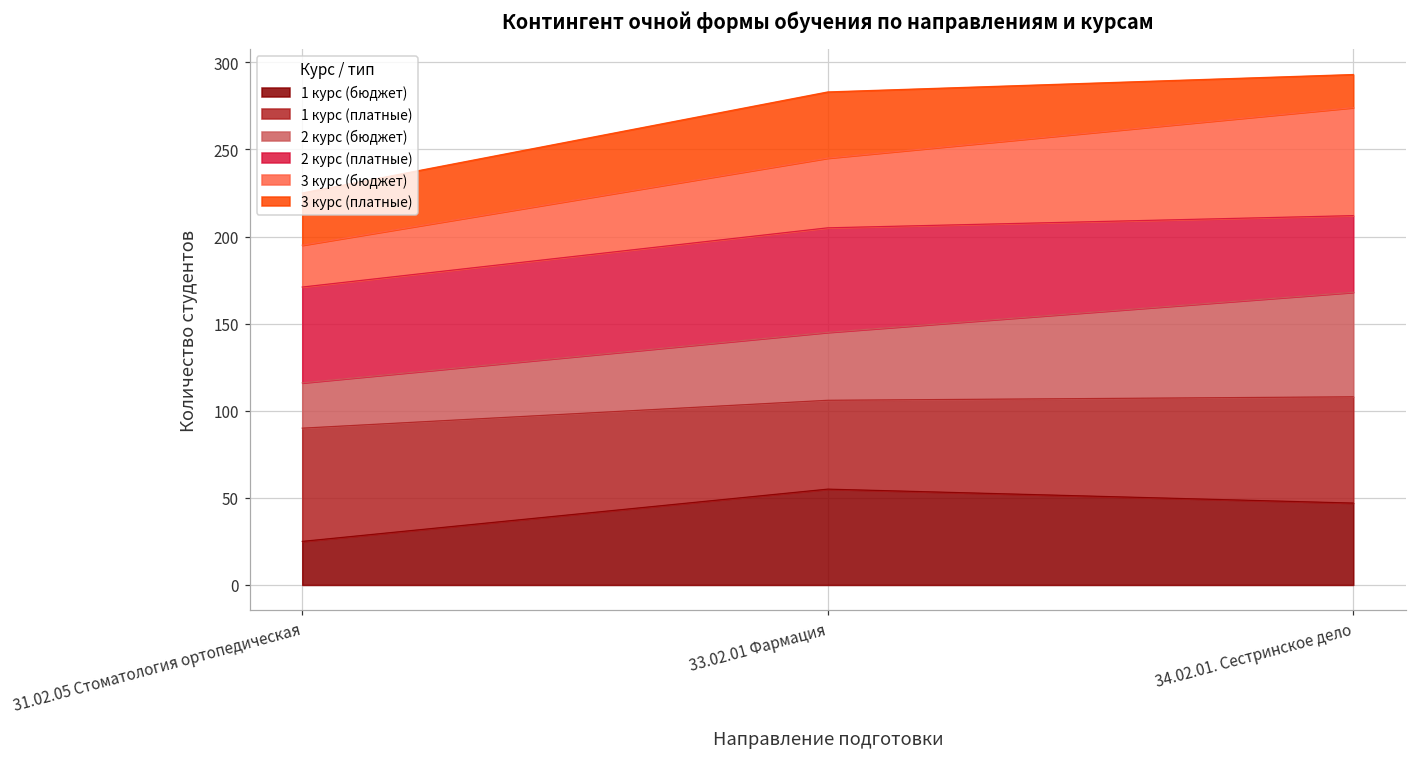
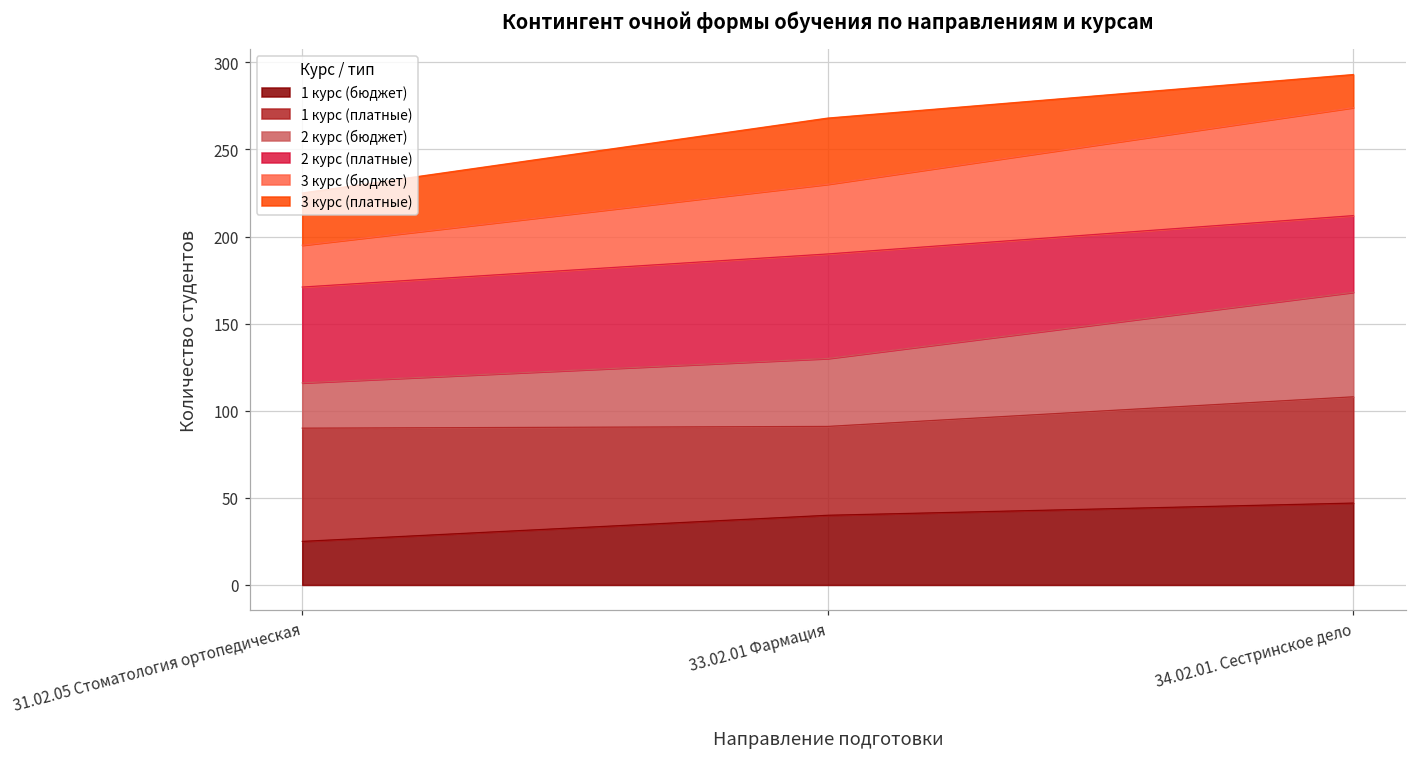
  {
    "1 курс (бюджет)": {
      "31.02.05 Стоматология ортопедическая": 25,
-     "33.02.01 Фармация": 55,
+     "33.02.01 Фармация": 40,
      "34.02.01. Сестринское дело": 47
    },
    "3 курс (платные)": {
      "33.02.01 Фармация": 38,
      "34.02.01. Сестринское дело": 19
    }
  }
